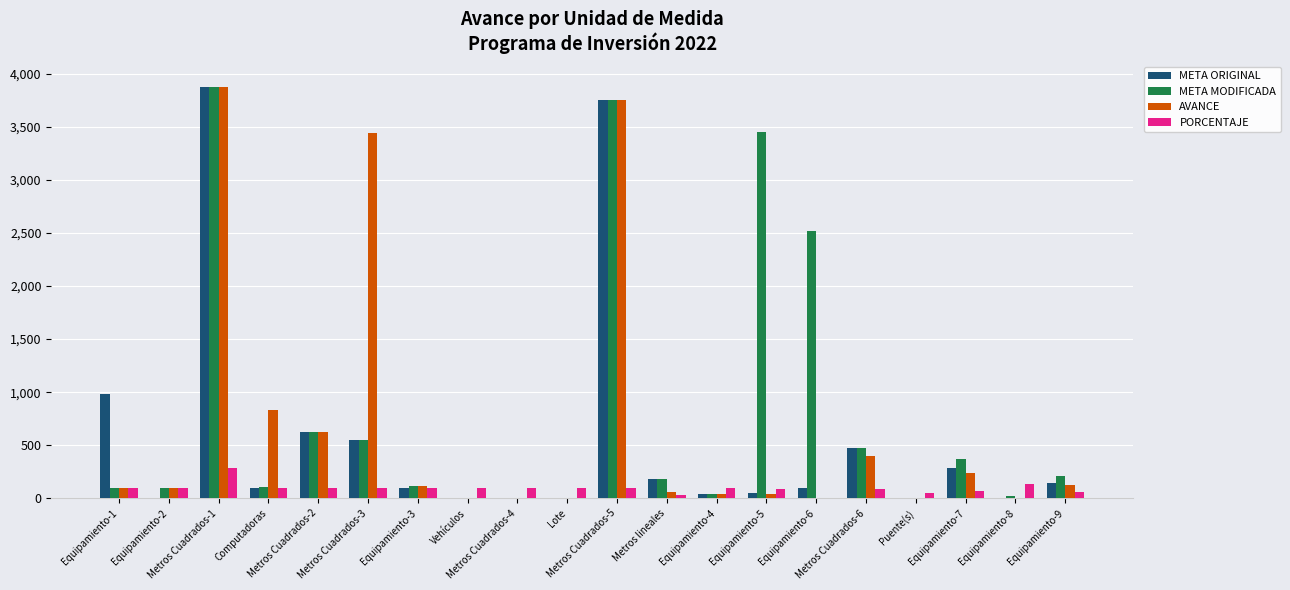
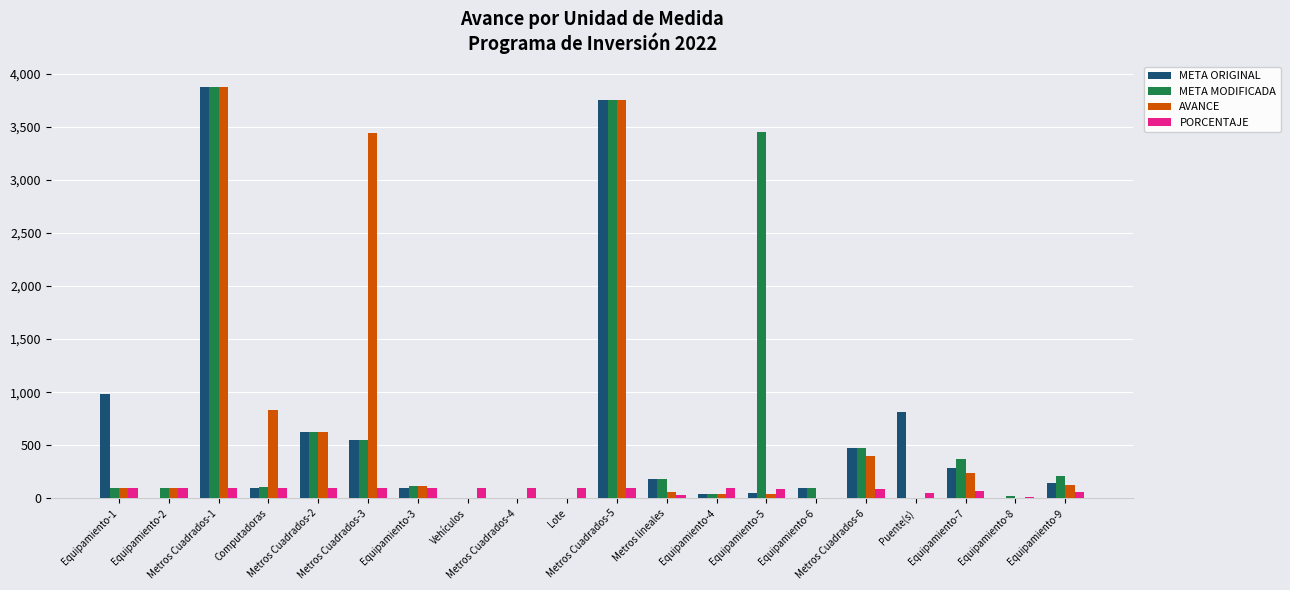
  {
    "META ORIGINAL": {
      "Equipamiento-1": "980",
      "Metros Cuadrados-1": "3,870",
      "Computadoras": "100",
      "Metros Cuadrados-2": "630",
      "Metros Cuadrados-3": "550",
      "Equipamiento-3": "100",
      "Metros Cuadrados-5": "3,750",
      "Metros lineales": "180",
      "Equipamiento-4": "40",
      "Equipamiento-5": "50",
      "Equipamiento-6": "100",
      "Metros Cuadrados-6": "470",
-     "Puente(s)": "0",
+     "Puente(s)": "810",
      "Equipamiento-7": "280",
      "Equipamiento-9": "140"
    },
    "META MODIFICADA": {
      "Equipamiento-1": "100",
      "Equipamiento-2": "100",
      "Metros Cuadrados-1": "3,870",
      "Computadoras": "110",
      "Metros Cuadrados-2": "630",
      "Metros Cuadrados-3": "550",
      "Equipamiento-3": "120",
      "Metros Cuadrados-5": "3,750",
      "Metros lineales": "180",
      "Equipamiento-4": "40",
      "Equipamiento-5": "3,450",
-     "Equipamiento-6": "2,520",
+     "Equipamiento-6": "100",
      "Metros Cuadrados-6": "470",
      "Equipamiento-7": "370",
      "Equipamiento-9": "220"
    },
    "AVANCE": {
      "Equipamiento-1": "100",
      "Equipamiento-2": "100",
      "Metros Cuadrados-1": "3,870",
      "Computadoras": "840",
      "Metros Cuadrados-2": "630",
      "Metros Cuadrados-3": "3,440",
      "Equipamiento-3": "120",
      "Metros Cuadrados-5": "3,750",
      "Metros lineales": "60",
      "Equipamiento-4": "40",
      "Equipamiento-5": "50",
      "Equipamiento-6": "0",
      "Metros Cuadrados-6": "400",
      "Equipamiento-7": "240",
      "Equipamiento-9": "130"
    },
    "PORCENTAJE": {
      "Equipamiento-1": "100",
      "Equipamiento-2": "100",
-     "Metros Cuadrados-1": "290",
+     "Metros Cuadrados-1": "100",
      "Computadoras": "100",
      "Metros Cuadrados-2": "100",
      "Metros Cuadrados-3": "100",
      "Equipamiento-3": "100",
      "Vehículos": "100",
      "Metros Cuadrados-4": "100",
      "Lote": "100",
      "Metros Cuadrados-5": "100",
      "Metros lineales": "30",
      "Equipamiento-4": "100",
      "Equipamiento-5": "90",
      "Equipamiento-6": "0",
      "Metros Cuadrados-6": "80",
      "Puente(s)": "50",
      "Equipamiento-7": "60",
-     "Equipamiento-8": "140",
+     "Equipamiento-8": "20",
      "Equipamiento-9": "60"
    }
  }
